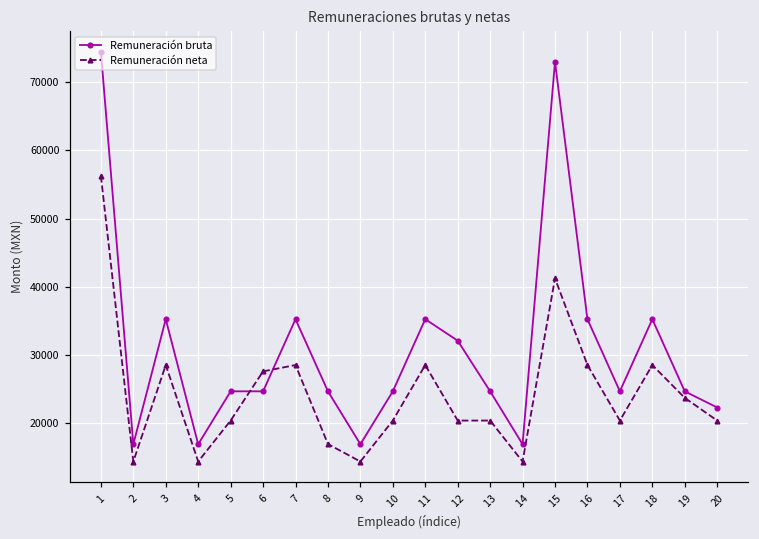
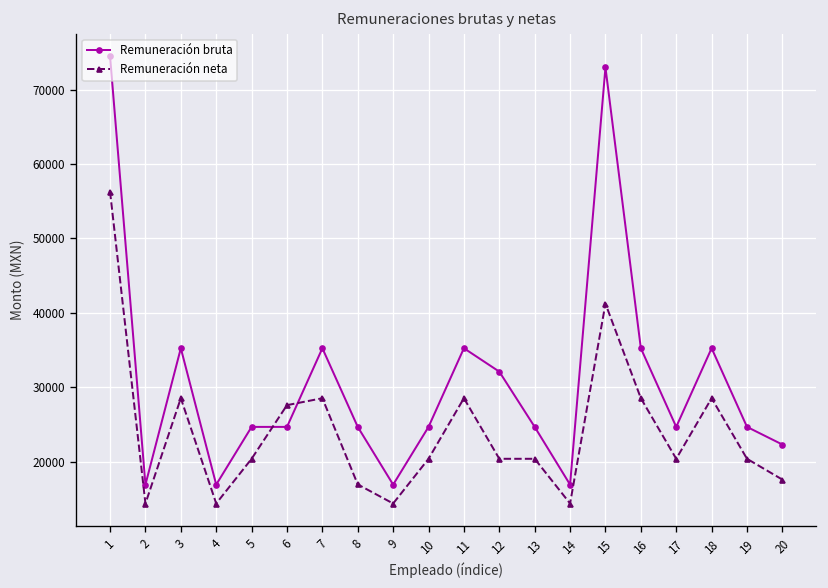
  {
    "Remuneración bruta": {
      "2": 17000,
      "3": 35000,
      "4": 17000,
      "5": 25000,
      "6": 25000,
      "7": 35000,
      "8": 25000,
      "9": 17000,
      "10": 25000,
      "11": 35000,
      "12": 32000,
      "13": 25000,
      "14": 17000,
      "15": 73000,
      "16": 35000,
      "17": 25000,
      "18": 35000,
      "19": 25000,
      "20": 22000
    },
    "Remuneración neta": {
      "1": 56000,
      "2": 14000,
      "3": 29000,
      "4": 14000,
      "5": 20000,
      "6": 28000,
      "7": 29000,
      "8": 17000,
      "9": 14000,
      "10": 20000,
      "11": 29000,
      "12": 20000,
      "13": 20000,
      "14": 14000,
      "15": 41000,
      "16": 29000,
      "17": 20000,
      "18": 29000,
-     "19": 24000,
-     "20": 20000
+     "19": 20000,
+     "20": 18000
    }
  }
